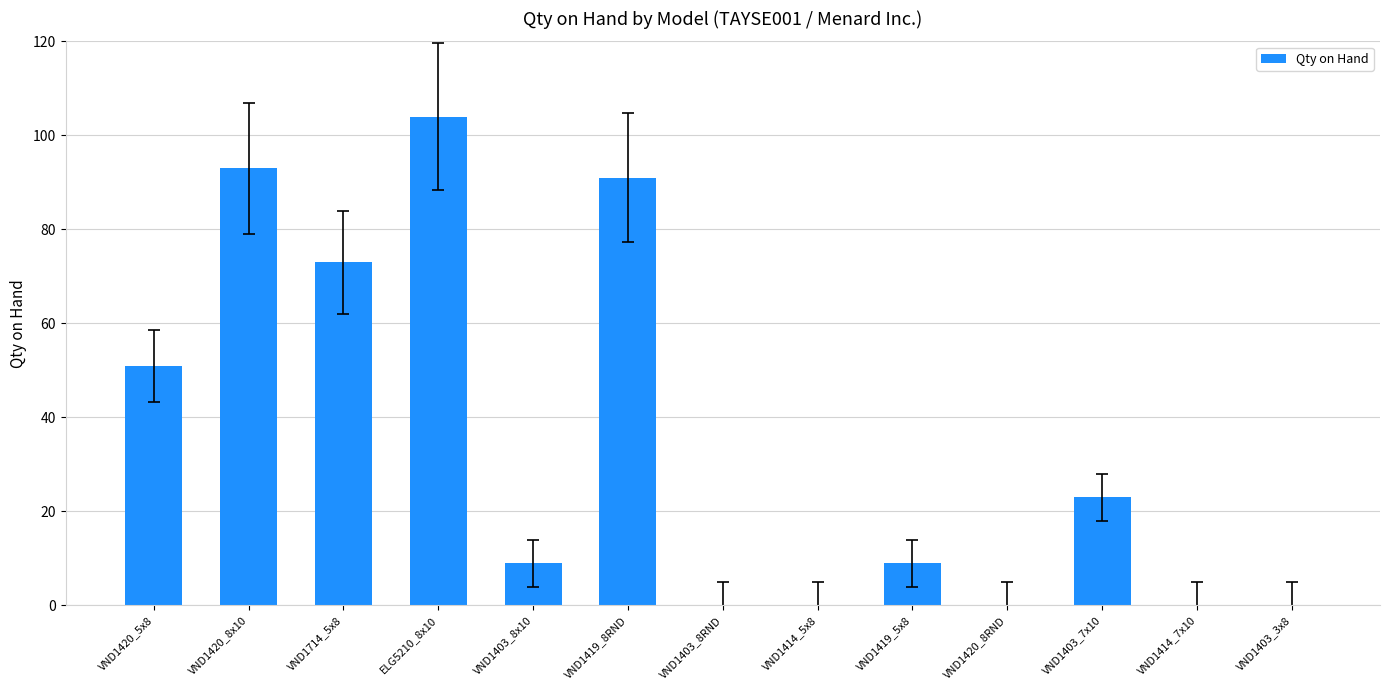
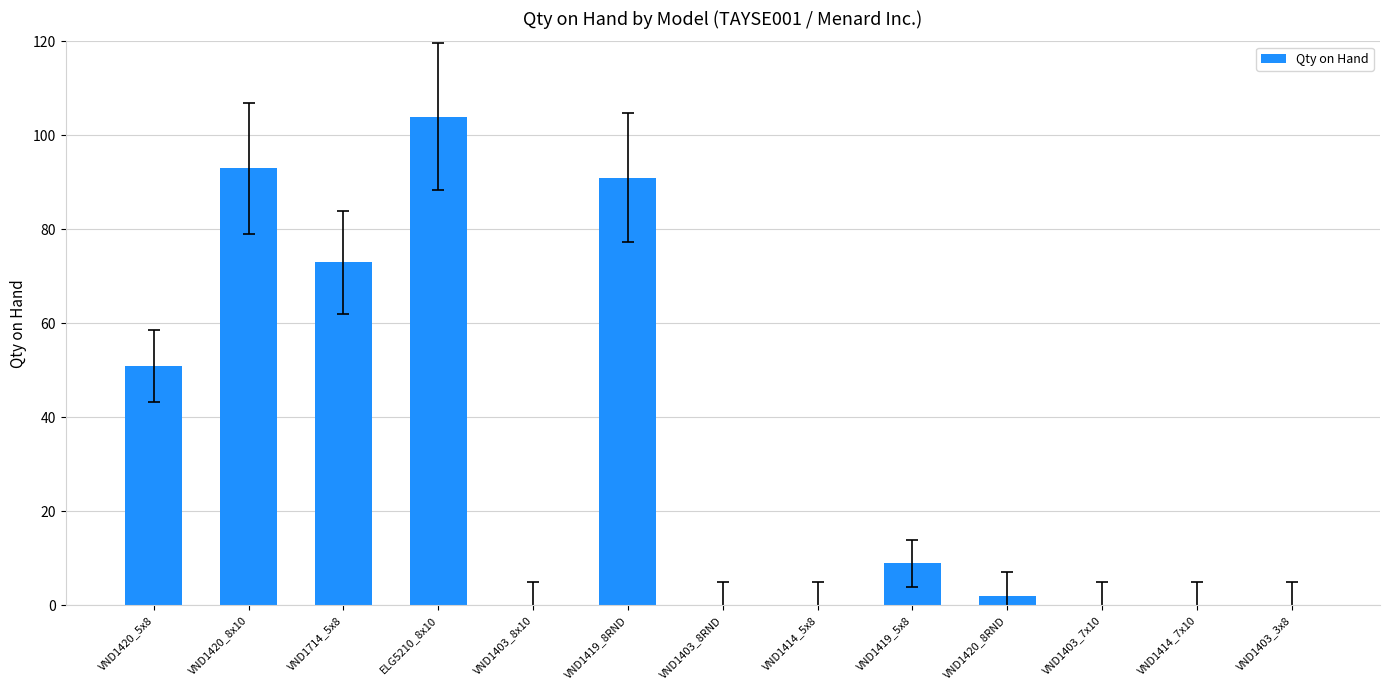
  {
    "Qty on Hand": {
      "VND1420_5x8": 51,
      "VND1420_8x10": 93,
      "VND1714_5x8": 73,
      "ELG5210_8x10": 104,
-     "VND1403_8x10": 9,
+     "VND1403_8x10": 0,
      "VND1419_8RND": 91,
      "VND1403_8RND": 0,
      "VND1414_5x8": 0,
      "VND1419_5x8": 9,
-     "VND1420_8RND": 0,
-     "VND1403_7x10": 23,
+     "VND1420_8RND": 2,
+     "VND1403_7x10": 0,
      "VND1414_7x10": 0,
      "VND1403_3x8": 0
    }
  }
